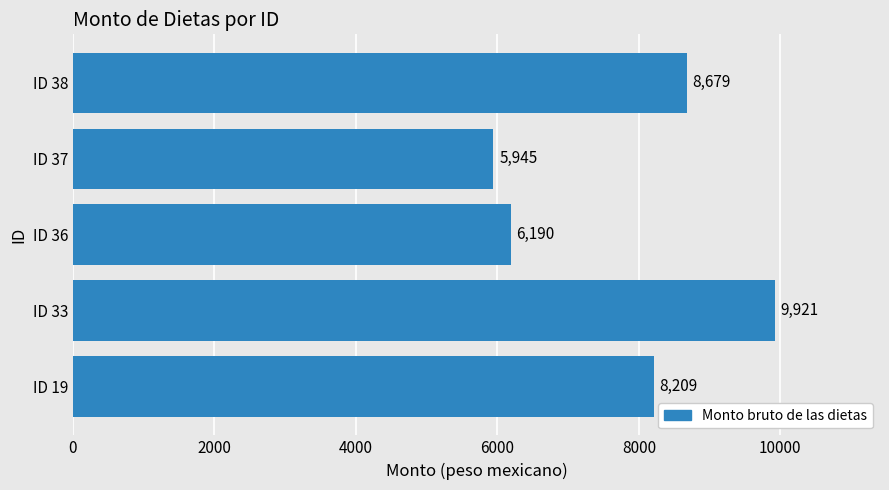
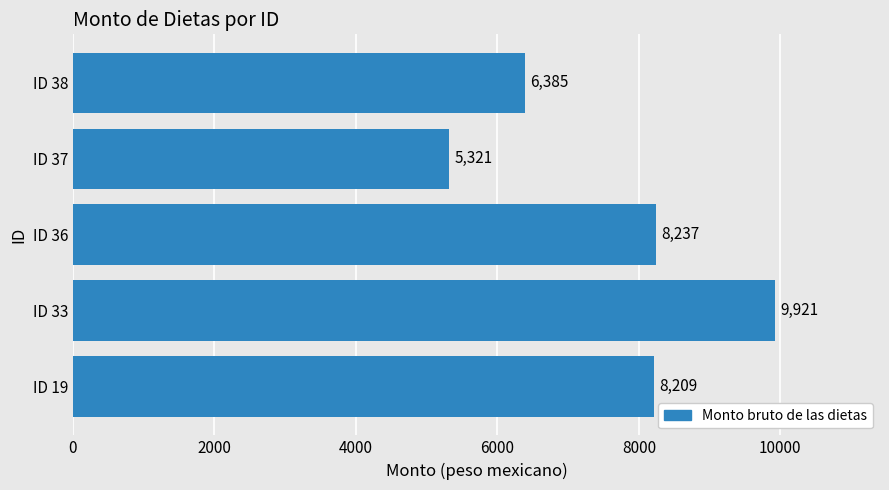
  {
-   "ID 38": "8,679",
-   "ID 37": "5,945",
-   "ID 36": "6,190",
+   "ID 38": "6,385",
+   "ID 37": "5,321",
+   "ID 36": "8,237",
    "ID 33": "9,921",
    "ID 19": "8,209"
  }
